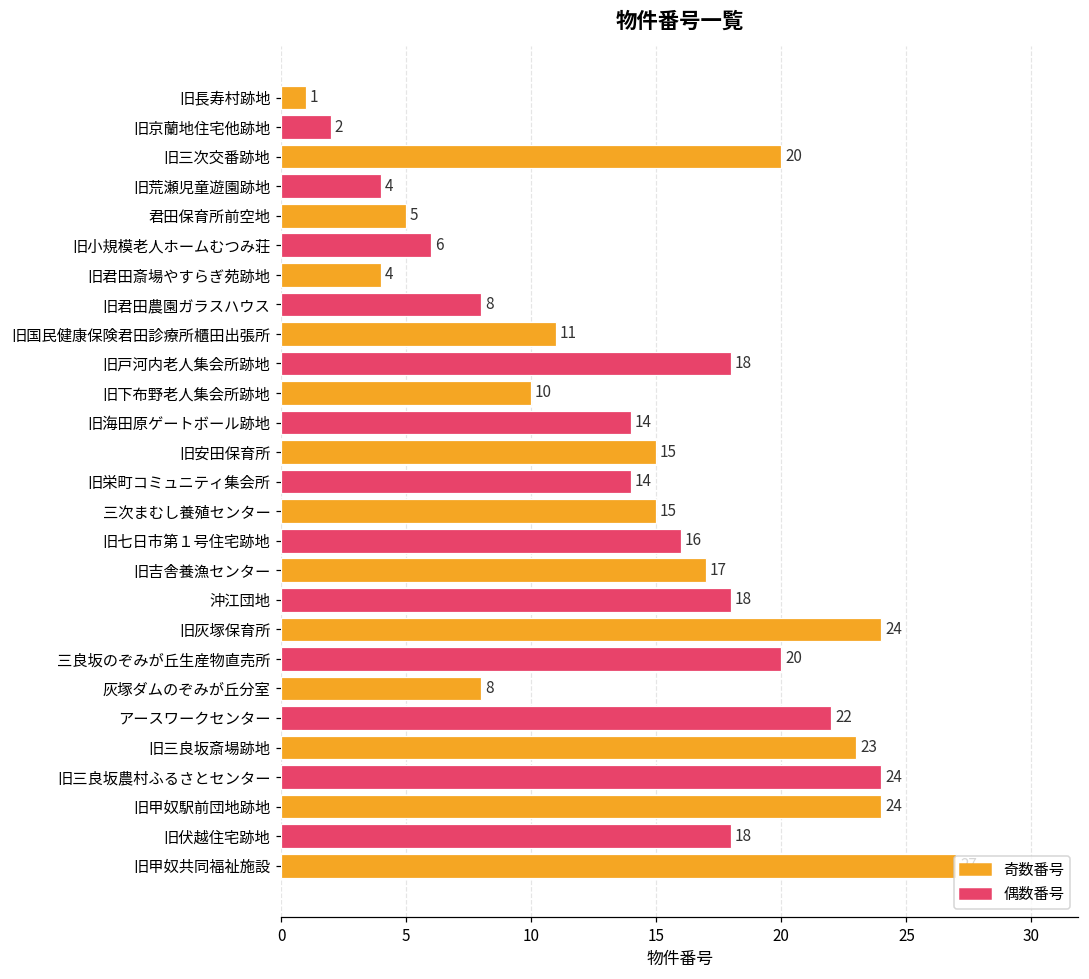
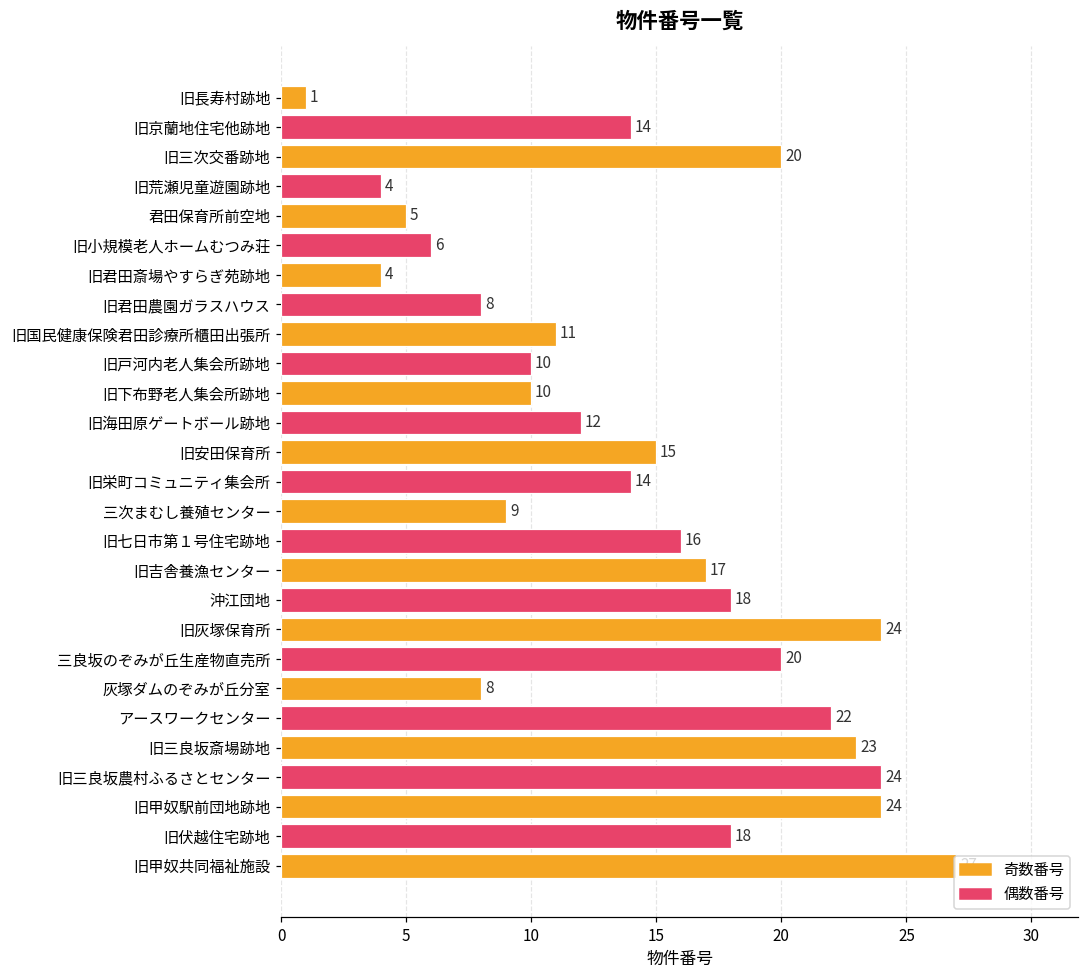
  {
    "旧長寿村跡地": 1,
-   "旧京蘭地住宅他跡地": 2,
+   "旧京蘭地住宅他跡地": 14,
    "旧三次交番跡地": 20,
    "旧荒瀬児童遊園跡地": 4,
    "君田保育所前空地": 5,
    "旧小規模老人ホームむつみ荘": 6,
    "旧君田斎場やすらぎ苑跡地": 4,
    "旧君田農園ガラスハウス": 8,
    "旧国民健康保険君田診療所櫃田出張所": 11,
-   "旧戸河内老人集会所跡地": 18,
+   "旧戸河内老人集会所跡地": 10,
    "旧下布野老人集会所跡地": 10,
-   "旧海田原ゲートボール跡地": 14,
+   "旧海田原ゲートボール跡地": 12,
    "旧安田保育所": 15,
    "旧栄町コミュニティ集会所": 14,
-   "三次まむし養殖センター": 15,
+   "三次まむし養殖センター": 9,
    "旧七日市第１号住宅跡地": 16,
    "旧吉舎養漁センター": 17,
    "沖江団地": 18,
    "旧灰塚保育所": 24,
    "三良坂のぞみが丘生産物直売所": 20,
    "灰塚ダムのぞみが丘分室": 8,
    "アースワークセンター": 22,
    "旧三良坂斎場跡地": 23,
    "旧三良坂農村ふるさとセンター": 24,
    "旧甲奴駅前団地跡地": 24,
    "旧伏越住宅跡地": 18
  }
